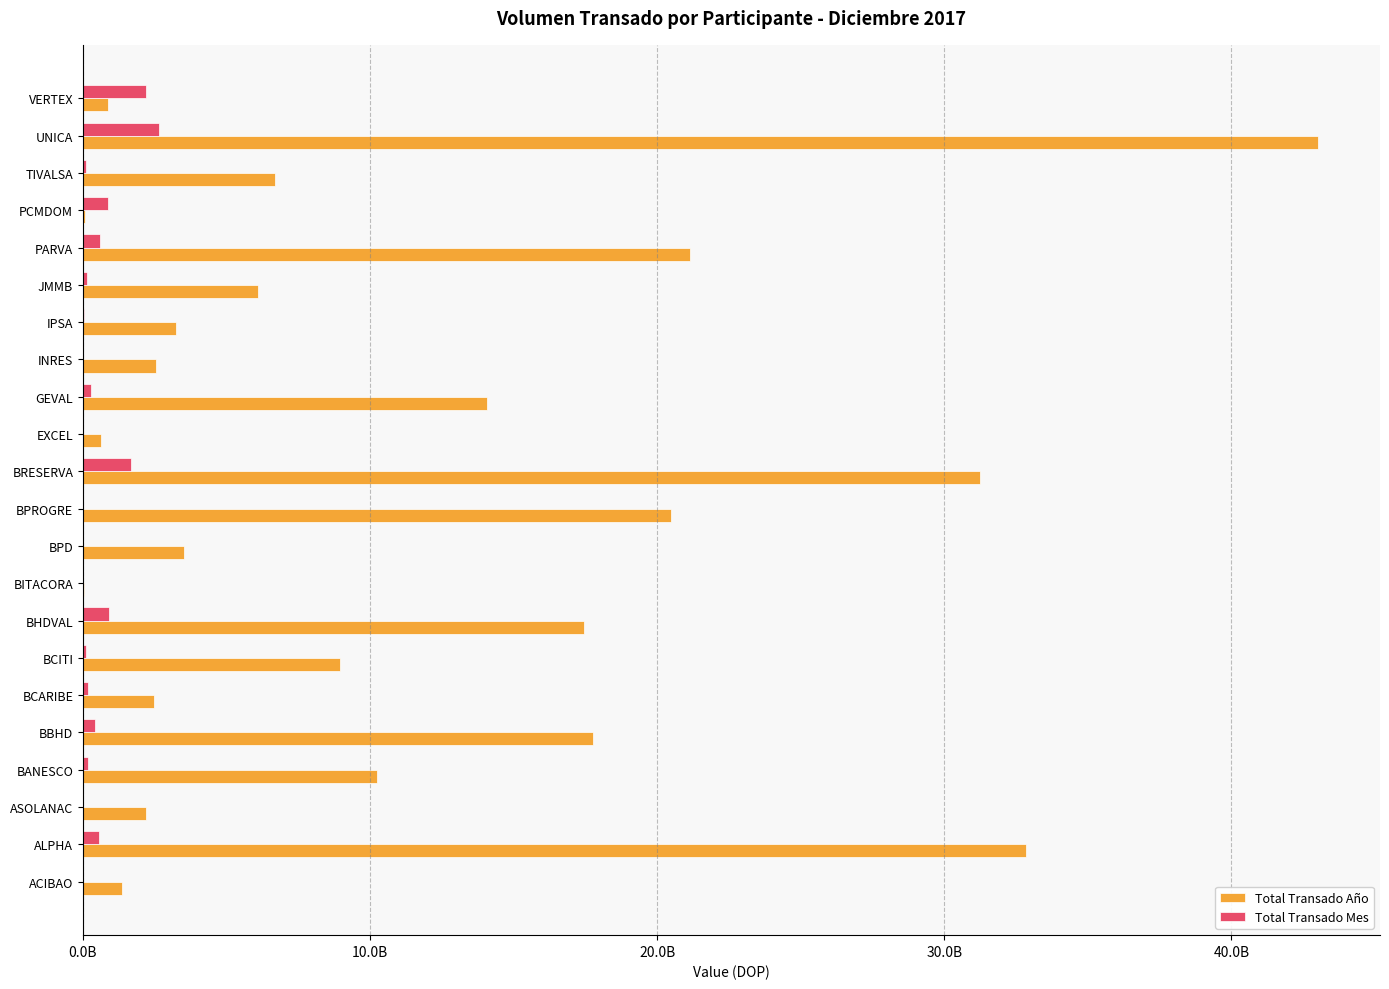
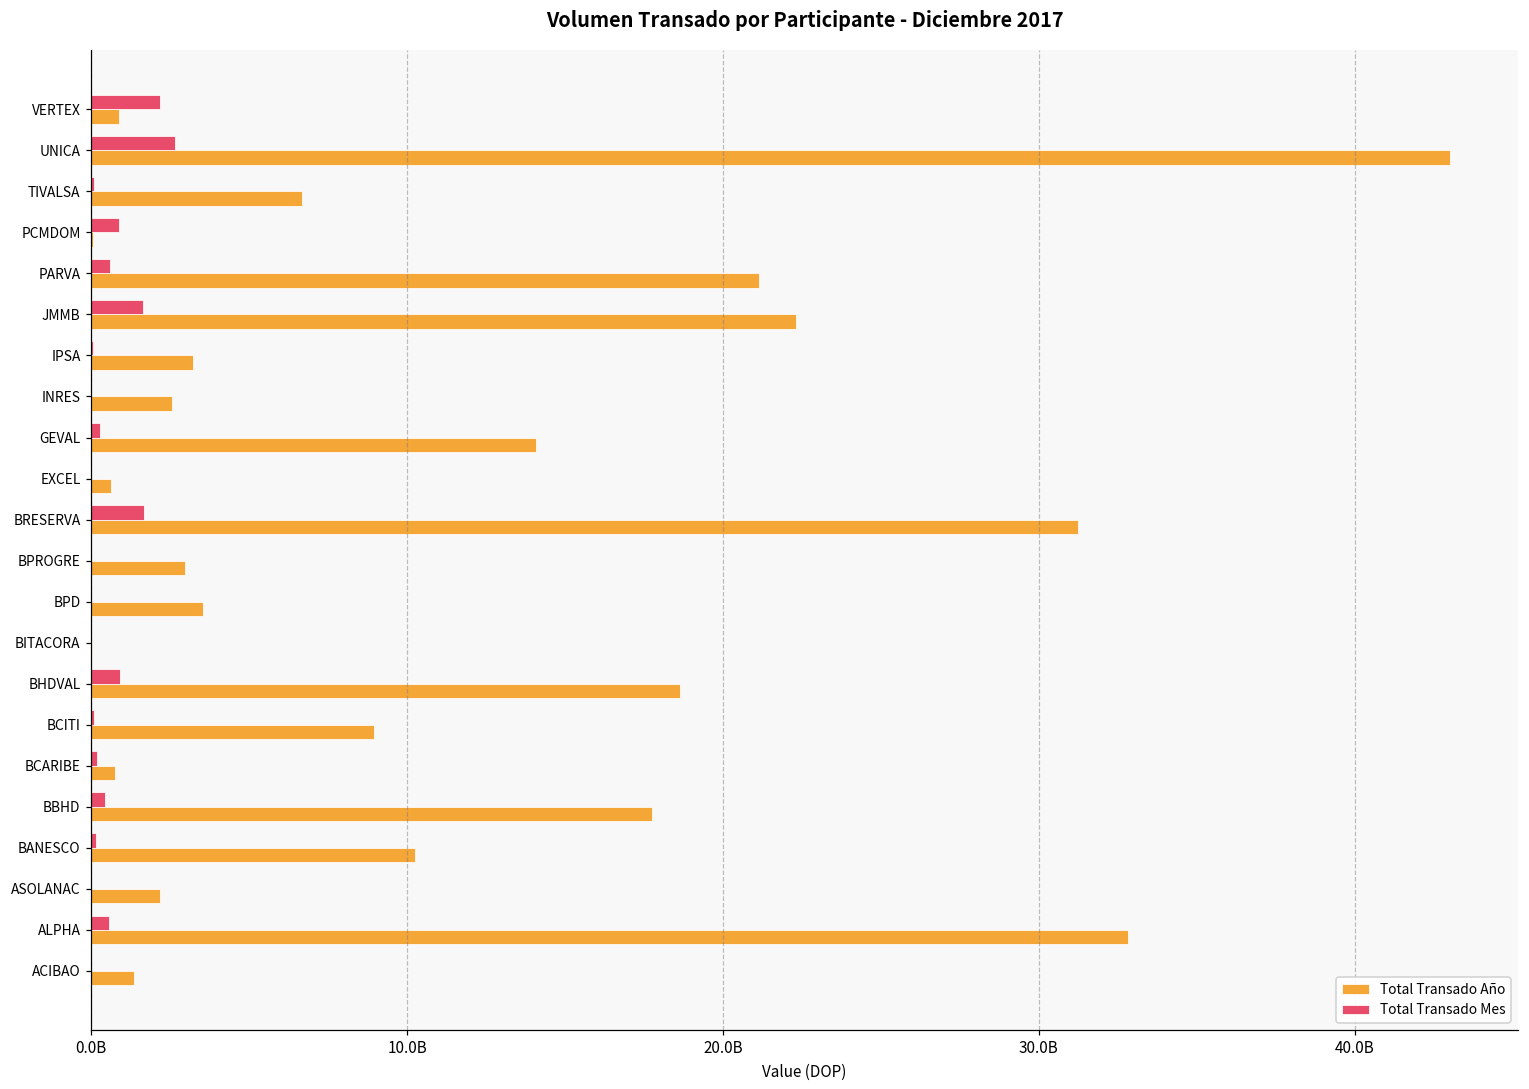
  {
    "Total Transado Año": {
      "VERTEX": 900000000,
      "UNICA": 43000000000,
      "TIVALSA": 6700000000,
      "PARVA": 21100000000,
-     "JMMB": 6100000000,
+     "JMMB": 22300000000,
      "IPSA": 3200000000,
      "INRES": 2500000000,
      "GEVAL": 14100000000,
      "EXCEL": 600000000,
      "BRESERVA": 31300000000,
-     "BPROGRE": 20500000000,
+     "BPROGRE": 3000000000,
      "BPD": 3500000000,
-     "BHDVAL": 17500000000,
+     "BHDVAL": 18700000000,
      "BCITI": 8900000000,
-     "BCARIBE": 2500000000,
+     "BCARIBE": 800000000,
      "BBHD": 17800000000,
      "BANESCO": 10200000000,
      "ASOLANAC": 2200000000,
      "ALPHA": 32800000000,
      "ACIBAO": 1400000000
    },
    "Total Transado Mes": {
      "VERTEX": 2200000000,
      "UNICA": 2600000000,
      "TIVALSA": 100000000,
      "PCMDOM": 900000000,
      "PARVA": 600000000,
-     "JMMB": 100000000,
+     "JMMB": 1600000000,
      "INRES": 0,
      "GEVAL": 300000000,
      "EXCEL": 0,
      "BRESERVA": 1700000000,
      "BPROGRE": 0,
      "BPD": 0,
      "BITACORA": 0,
      "BHDVAL": 900000000,
      "BCITI": 100000000,
      "BCARIBE": 200000000,
      "BBHD": 400000000,
      "BANESCO": 200000000,
      "ASOLANAC": 0,
      "ALPHA": 600000000,
      "ACIBAO": 0
    }
  }
